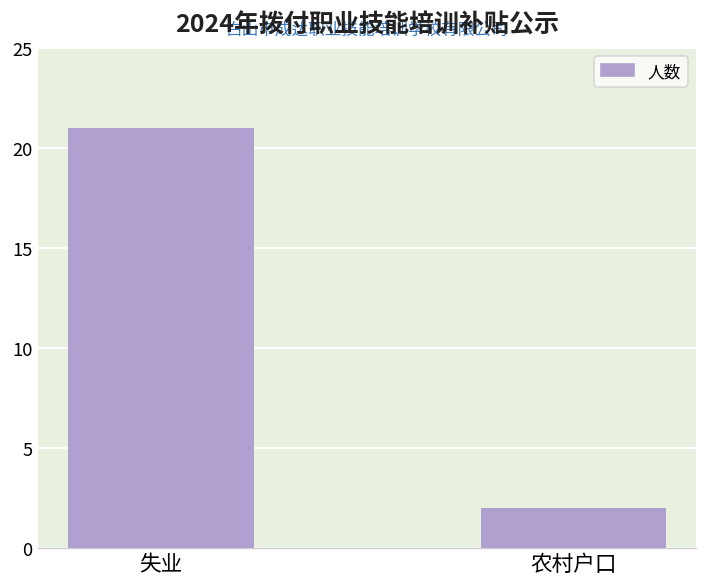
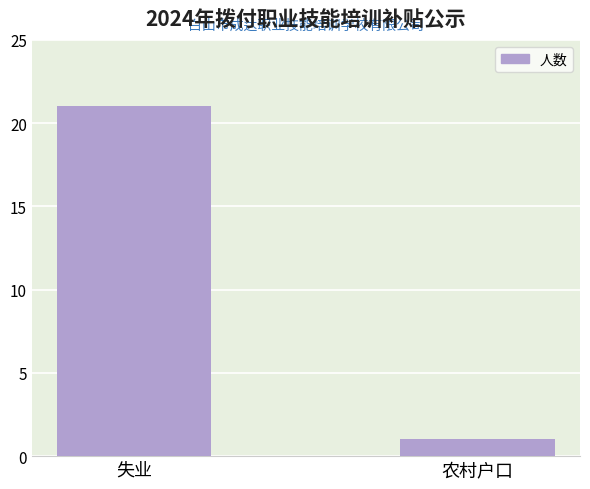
  {
    "失业": 21,
-   "农村户口": 2
+   "农村户口": 1
  }
